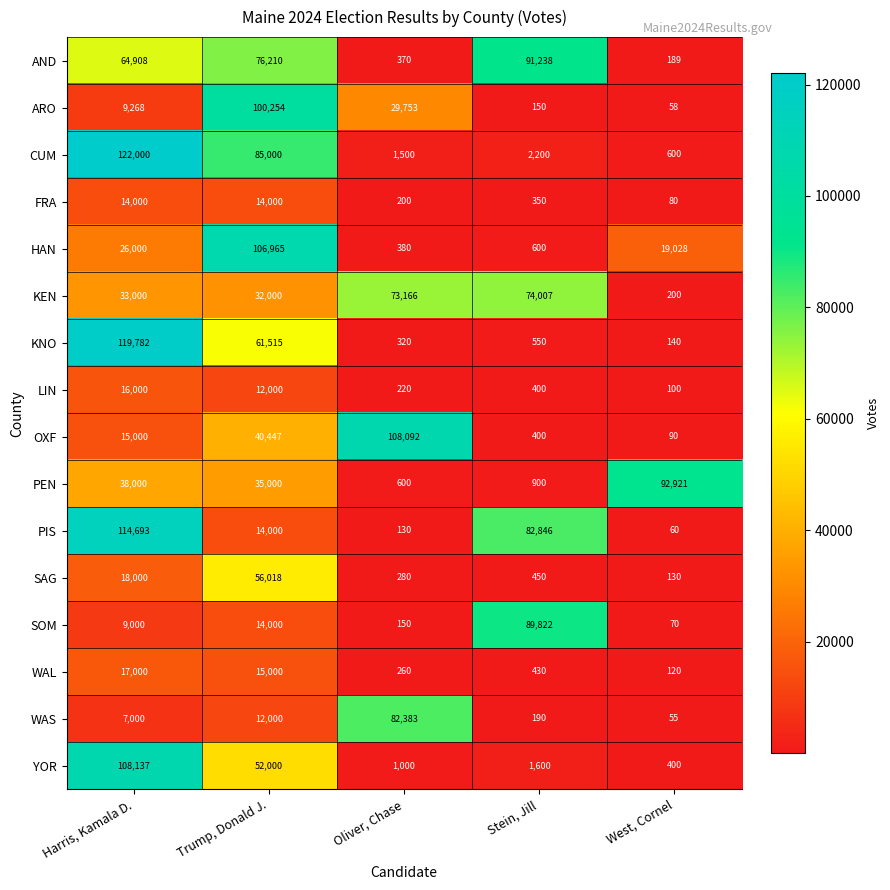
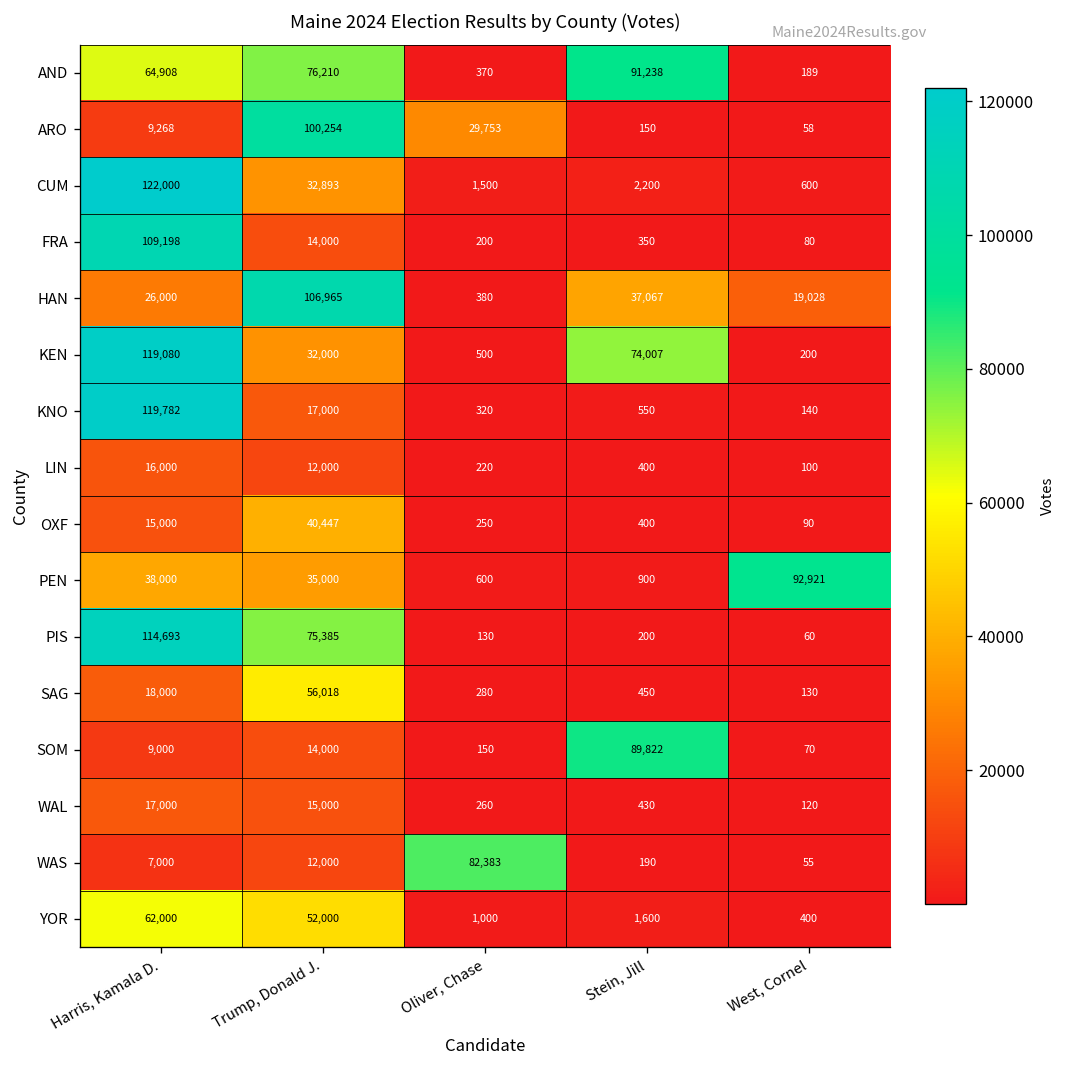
  {
    "AND": {
      "Harris, Kamala D.": "64,908",
      "Trump, Donald J.": "76,210",
      "Oliver, Chase": "370",
      "Stein, Jill": "91,238",
      "West, Cornel": "189"
    },
    "ARO": {
      "Harris, Kamala D.": "9,268",
      "Trump, Donald J.": "100,254",
      "Oliver, Chase": "29,753",
      "Stein, Jill": "150",
      "West, Cornel": "58"
    },
    "CUM": {
      "Harris, Kamala D.": "122,000",
-     "Trump, Donald J.": "85,000",
+     "Trump, Donald J.": "32,893",
      "Oliver, Chase": "1,500",
      "Stein, Jill": "2,200",
      "West, Cornel": "600"
    },
    "FRA": {
-     "Harris, Kamala D.": "14,000",
+     "Harris, Kamala D.": "109,198",
      "Trump, Donald J.": "14,000",
      "Oliver, Chase": "200",
      "Stein, Jill": "350",
      "West, Cornel": "80"
    },
    "HAN": {
      "Harris, Kamala D.": "26,000",
      "Trump, Donald J.": "106,965",
      "Oliver, Chase": "380",
-     "Stein, Jill": "600",
+     "Stein, Jill": "37,067",
      "West, Cornel": "19,028"
    },
    "KEN": {
-     "Harris, Kamala D.": "33,000",
+     "Harris, Kamala D.": "119,080",
      "Trump, Donald J.": "32,000",
-     "Oliver, Chase": "73,166",
+     "Oliver, Chase": "500",
      "Stein, Jill": "74,007",
      "West, Cornel": "200"
    },
    "KNO": {
      "Harris, Kamala D.": "119,782",
-     "Trump, Donald J.": "61,515",
+     "Trump, Donald J.": "17,000",
      "Oliver, Chase": "320",
      "Stein, Jill": "550",
      "West, Cornel": "140"
    },
    "LIN": {
      "Harris, Kamala D.": "16,000",
      "Trump, Donald J.": "12,000",
      "Oliver, Chase": "220",
      "Stein, Jill": "400",
      "West, Cornel": "100"
    },
    "OXF": {
      "Harris, Kamala D.": "15,000",
      "Trump, Donald J.": "40,447",
-     "Oliver, Chase": "108,092",
+     "Oliver, Chase": "250",
      "Stein, Jill": "400",
      "West, Cornel": "90"
    },
    "PEN": {
      "Harris, Kamala D.": "38,000",
      "Trump, Donald J.": "35,000",
      "Oliver, Chase": "600",
      "Stein, Jill": "900",
      "West, Cornel": "92,921"
    },
    "PIS": {
      "Harris, Kamala D.": "114,693",
-     "Trump, Donald J.": "14,000",
+     "Trump, Donald J.": "75,385",
      "Oliver, Chase": "130",
-     "Stein, Jill": "82,846",
+     "Stein, Jill": "200",
      "West, Cornel": "60"
    },
    "SAG": {
      "Harris, Kamala D.": "18,000",
      "Trump, Donald J.": "56,018",
      "Oliver, Chase": "280",
      "Stein, Jill": "450",
      "West, Cornel": "130"
    },
    "SOM": {
      "Harris, Kamala D.": "9,000",
      "Trump, Donald J.": "14,000",
      "Oliver, Chase": "150",
      "Stein, Jill": "89,822",
      "West, Cornel": "70"
    },
    "WAL": {
      "Harris, Kamala D.": "17,000",
      "Trump, Donald J.": "15,000",
      "Oliver, Chase": "260",
      "Stein, Jill": "430",
      "West, Cornel": "120"
    },
    "WAS": {
      "Harris, Kamala D.": "7,000",
      "Trump, Donald J.": "12,000",
      "Oliver, Chase": "82,383",
      "Stein, Jill": "190",
      "West, Cornel": "55"
    },
    "YOR": {
-     "Harris, Kamala D.": "108,137",
+     "Harris, Kamala D.": "62,000",
      "Trump, Donald J.": "52,000",
      "Oliver, Chase": "1,000",
      "Stein, Jill": "1,600",
      "West, Cornel": "400"
    }
  }
